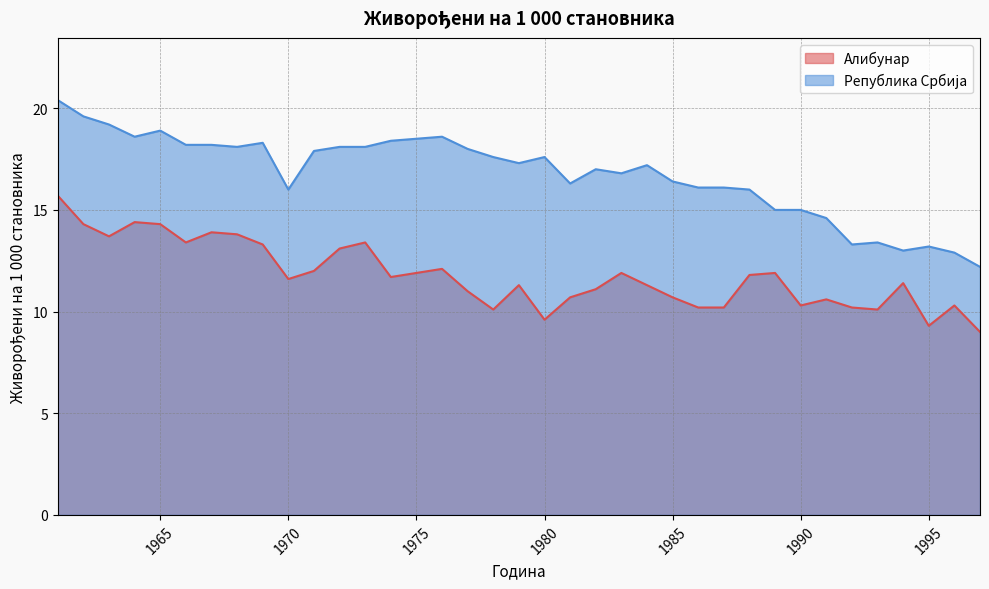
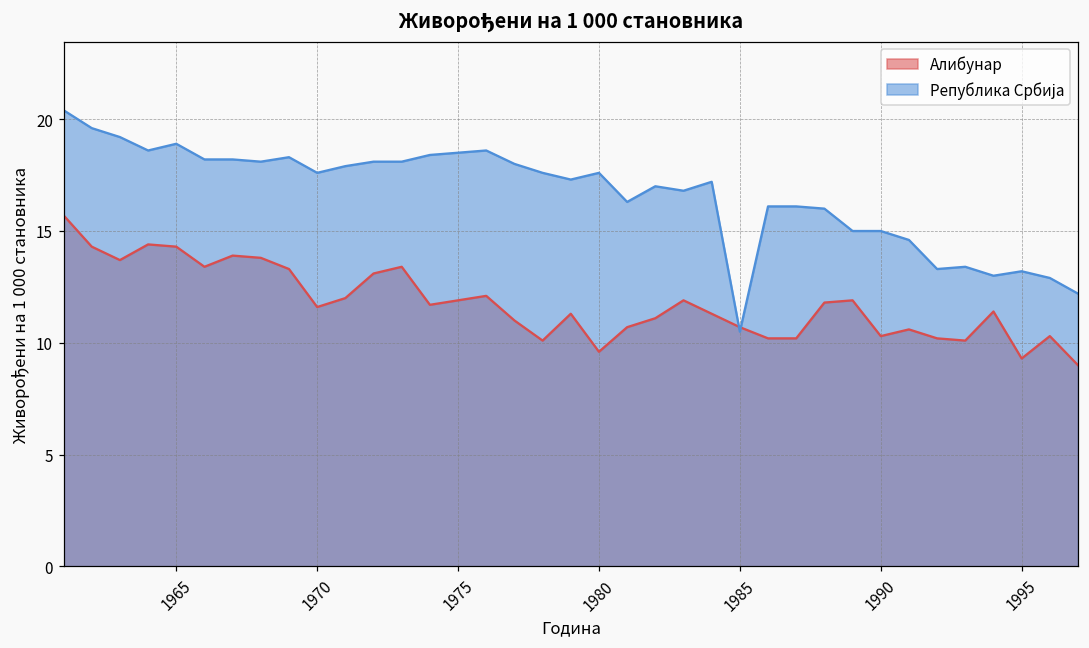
  {
    "Алибунар": {
      "1965": 14.3,
      "1970": 11.6,
      "1975": 11.9,
      "1980": 9.6,
      "1985": 10.7,
      "1990": 10.3,
      "1995": 9.3
    },
    "Република Србија": {
      "1965": 18.9,
-     "1970": 16.0,
+     "1970": 17.6,
      "1975": 18.5,
      "1980": 17.6,
-     "1985": 16.4,
+     "1985": 10.5,
      "1990": 15.0,
      "1995": 13.2
    }
  }
